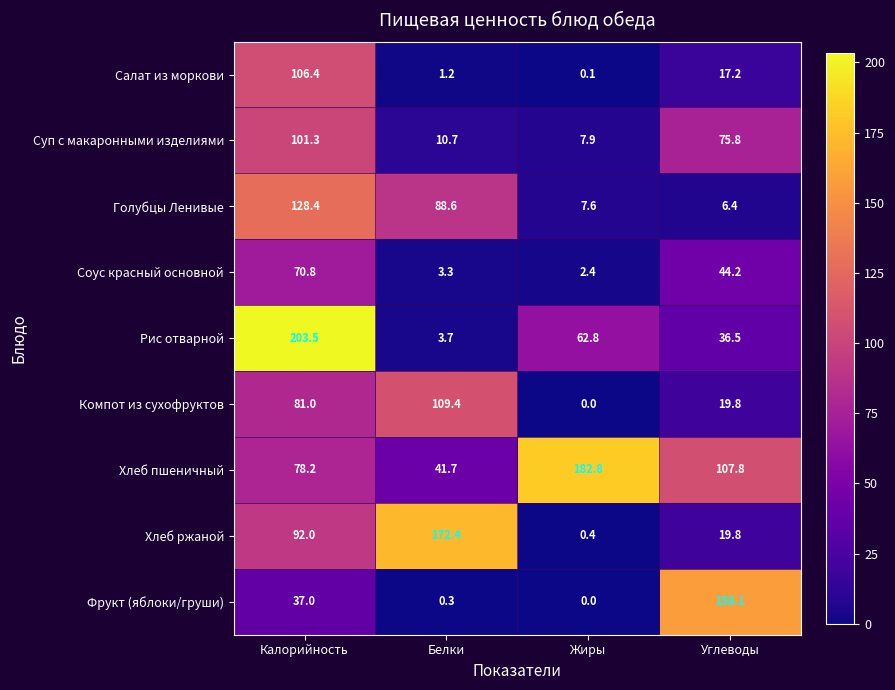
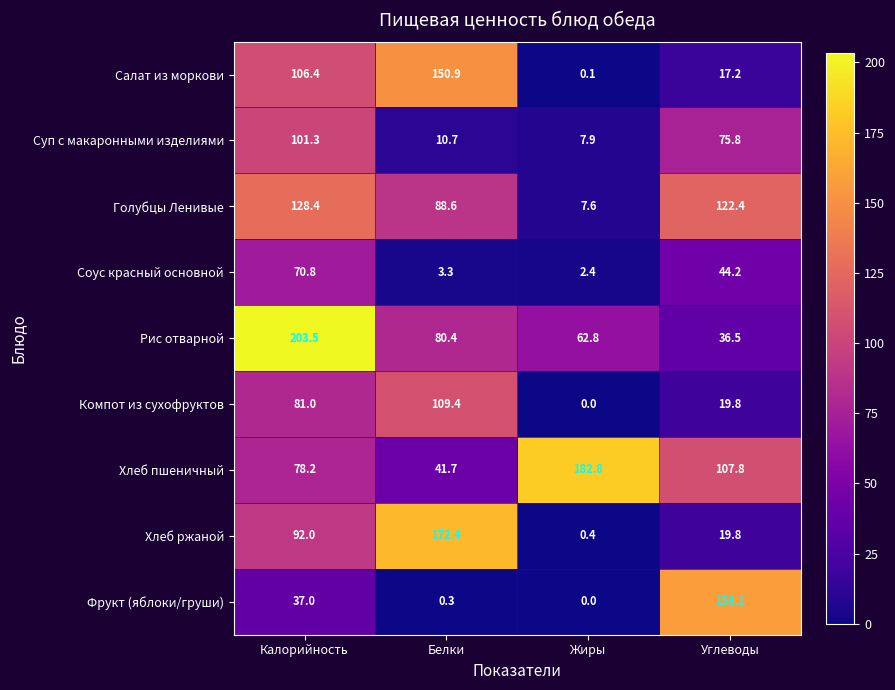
  {
    "Салат из моркови": {
      "Калорийность": 106.4,
-     "Белки": 1.2,
+     "Белки": 150.9,
      "Жиры": 0.1,
      "Углеводы": 17.2
    },
    "Суп с макаронными изделиями": {
      "Калорийность": 101.3,
      "Белки": 10.7,
      "Жиры": 7.9,
      "Углеводы": 75.8
    },
    "Голубцы Ленивые": {
      "Калорийность": 128.4,
      "Белки": 88.6,
      "Жиры": 7.6,
-     "Углеводы": 6.4
+     "Углеводы": 122.4
    },
    "Соус красный основной": {
      "Калорийность": 70.8,
      "Белки": 3.3,
      "Жиры": 2.4,
      "Углеводы": 44.2
    },
    "Рис отварной": {
      "Калорийность": 203.5,
-     "Белки": 3.7,
+     "Белки": 80.4,
      "Жиры": 62.8,
      "Углеводы": 36.5
    },
    "Компот из сухофруктов": {
      "Калорийность": 81.0,
      "Белки": 109.4,
      "Жиры": 0.0,
      "Углеводы": 19.8
    },
    "Хлеб пшеничный": {
      "Калорийность": 78.2,
      "Белки": 41.7,
      "Жиры": 182.8,
      "Углеводы": 107.8
    },
    "Хлеб ржаной": {
      "Калорийность": 92.0,
      "Белки": 172.4,
      "Жиры": 0.4,
      "Углеводы": 19.8
    },
    "Фрукт (яблоки/груши)": {
      "Калорийность": 37.0,
      "Белки": 0.3,
      "Жиры": 0.0,
      "Углеводы": 158.1
    }
  }
